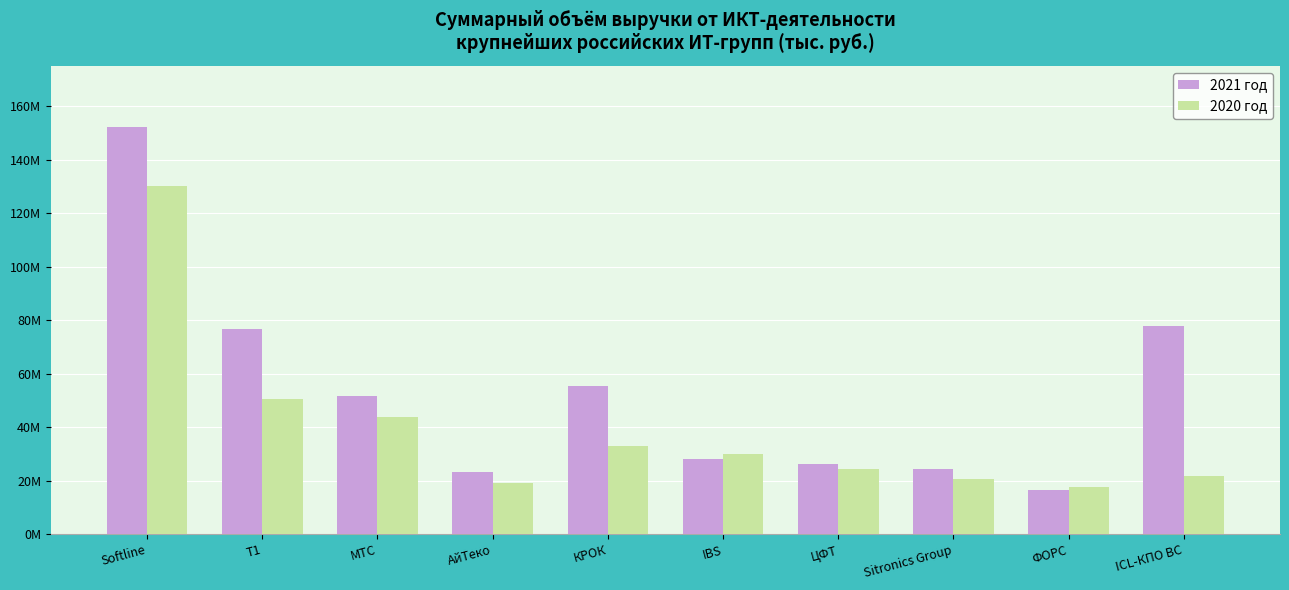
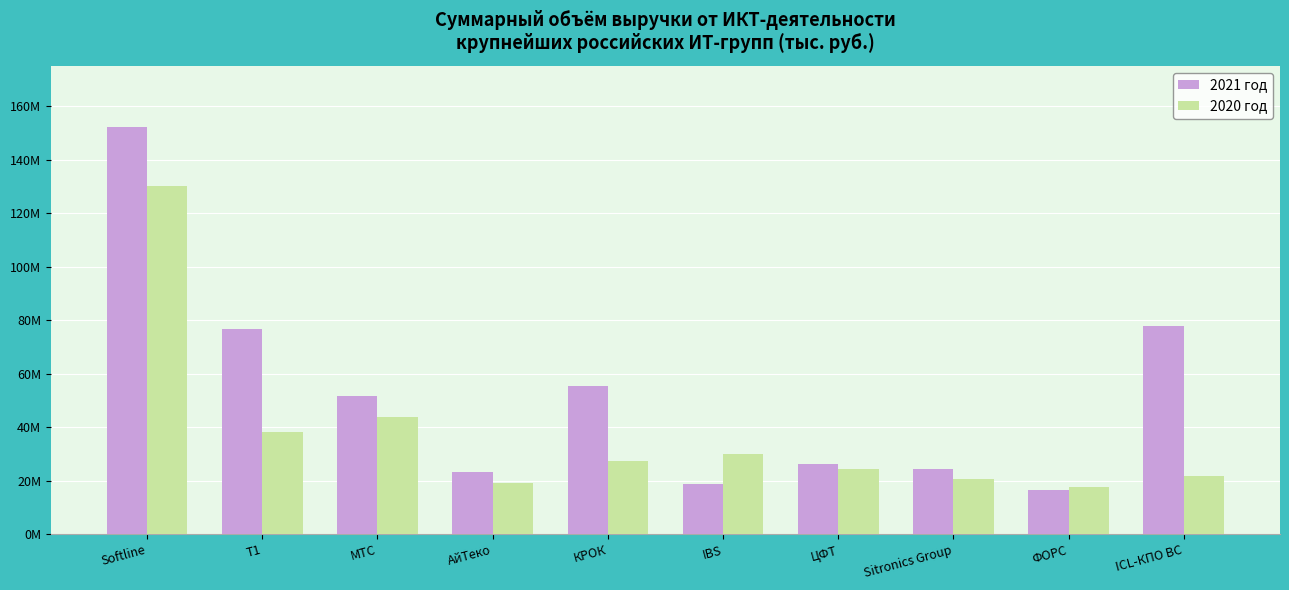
  {
    "2021 год": {
      "Softline": 152000000,
      "Т1": 77000000,
      "МТС": 52000000,
      "АйТеко": 23000000,
      "КРОК": 55000000,
-     "IBS": 28000000,
+     "IBS": 19000000,
      "ЦФТ": 26000000,
      "Sitronics Group": 24000000,
      "ФОРС": 16000000,
      "ICL-КПО ВС": 78000000
    },
    "2020 год": {
      "Softline": 130000000,
-     "Т1": 51000000,
+     "Т1": 38000000,
      "МТС": 44000000,
      "АйТеко": 19000000,
-     "КРОК": 33000000,
+     "КРОК": 27000000,
      "IBS": 30000000,
      "ЦФТ": 24000000,
      "Sitronics Group": 21000000,
      "ФОРС": 18000000,
      "ICL-КПО ВС": 22000000
    }
  }
